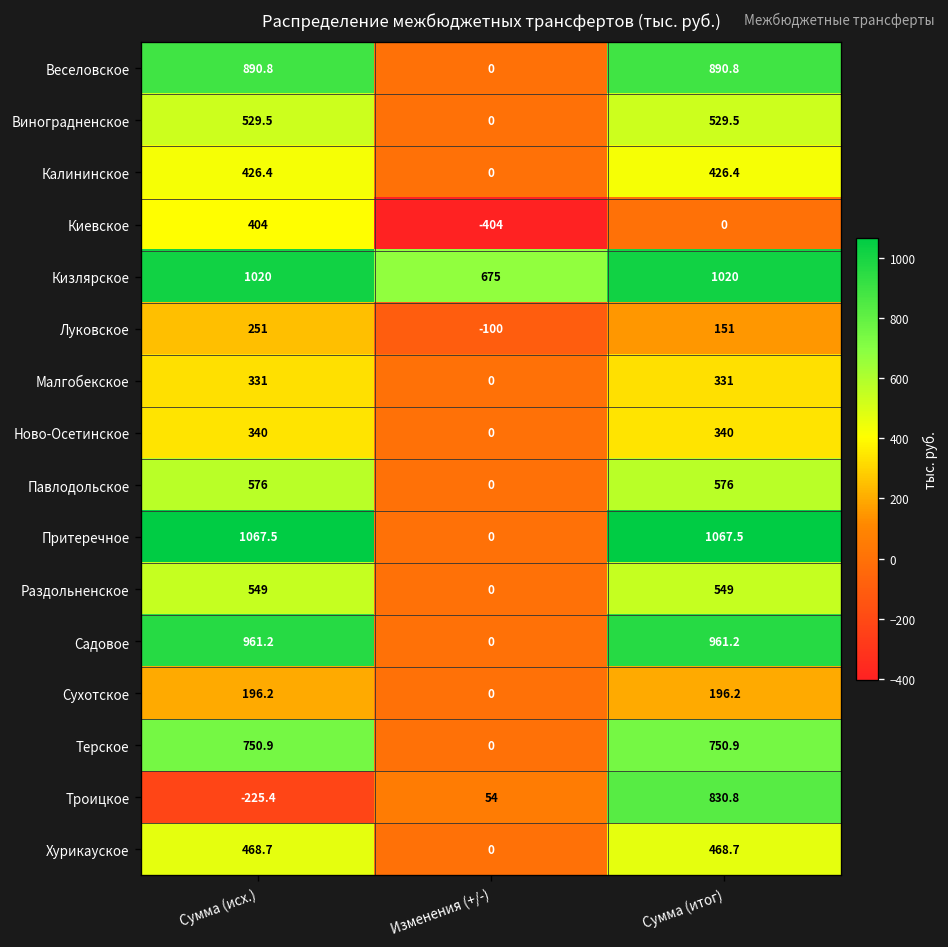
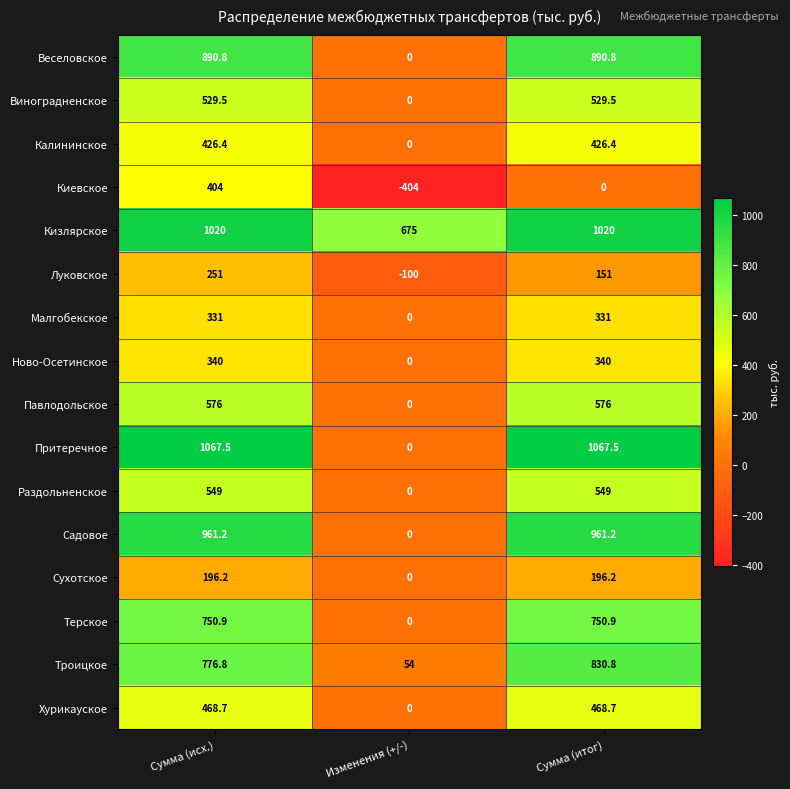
  {
    "Веселовское": {
      "Сумма (исх.)": 890.8,
      "Изменения (+/-)": 0,
      "Сумма (итог)": 890.8
    },
    "Виноградненское": {
      "Сумма (исх.)": 529.5,
      "Изменения (+/-)": 0,
      "Сумма (итог)": 529.5
    },
    "Калининское": {
      "Сумма (исх.)": 426.4,
      "Изменения (+/-)": 0,
      "Сумма (итог)": 426.4
    },
    "Киевское": {
      "Сумма (исх.)": 404,
      "Изменения (+/-)": -404,
      "Сумма (итог)": 0
    },
    "Кизлярское": {
      "Сумма (исх.)": 1020,
      "Изменения (+/-)": 675,
      "Сумма (итог)": 1020
    },
    "Луковское": {
      "Сумма (исх.)": 251,
      "Изменения (+/-)": -100,
      "Сумма (итог)": 151
    },
    "Малгобекское": {
      "Сумма (исх.)": 331,
      "Изменения (+/-)": 0,
      "Сумма (итог)": 331
    },
    "Ново-Осетинское": {
      "Сумма (исх.)": 340,
      "Изменения (+/-)": 0,
      "Сумма (итог)": 340
    },
    "Павлодольское": {
      "Сумма (исх.)": 576,
      "Изменения (+/-)": 0,
      "Сумма (итог)": 576
    },
    "Притеречное": {
      "Сумма (исх.)": 1067.5,
      "Изменения (+/-)": 0,
      "Сумма (итог)": 1067.5
    },
    "Раздольненское": {
      "Сумма (исх.)": 549,
      "Изменения (+/-)": 0,
      "Сумма (итог)": 549
    },
    "Садовое": {
      "Сумма (исх.)": 961.2,
      "Изменения (+/-)": 0,
      "Сумма (итог)": 961.2
    },
    "Сухотское": {
      "Сумма (исх.)": 196.2,
      "Изменения (+/-)": 0,
      "Сумма (итог)": 196.2
    },
    "Терское": {
      "Сумма (исх.)": 750.9,
      "Изменения (+/-)": 0,
      "Сумма (итог)": 750.9
    },
    "Троицкое": {
-     "Сумма (исх.)": -225.4,
+     "Сумма (исх.)": 776.8,
      "Изменения (+/-)": 54,
      "Сумма (итог)": 830.8
    },
    "Хурикауское": {
      "Сумма (исх.)": 468.7,
      "Изменения (+/-)": 0,
      "Сумма (итог)": 468.7
    }
  }
